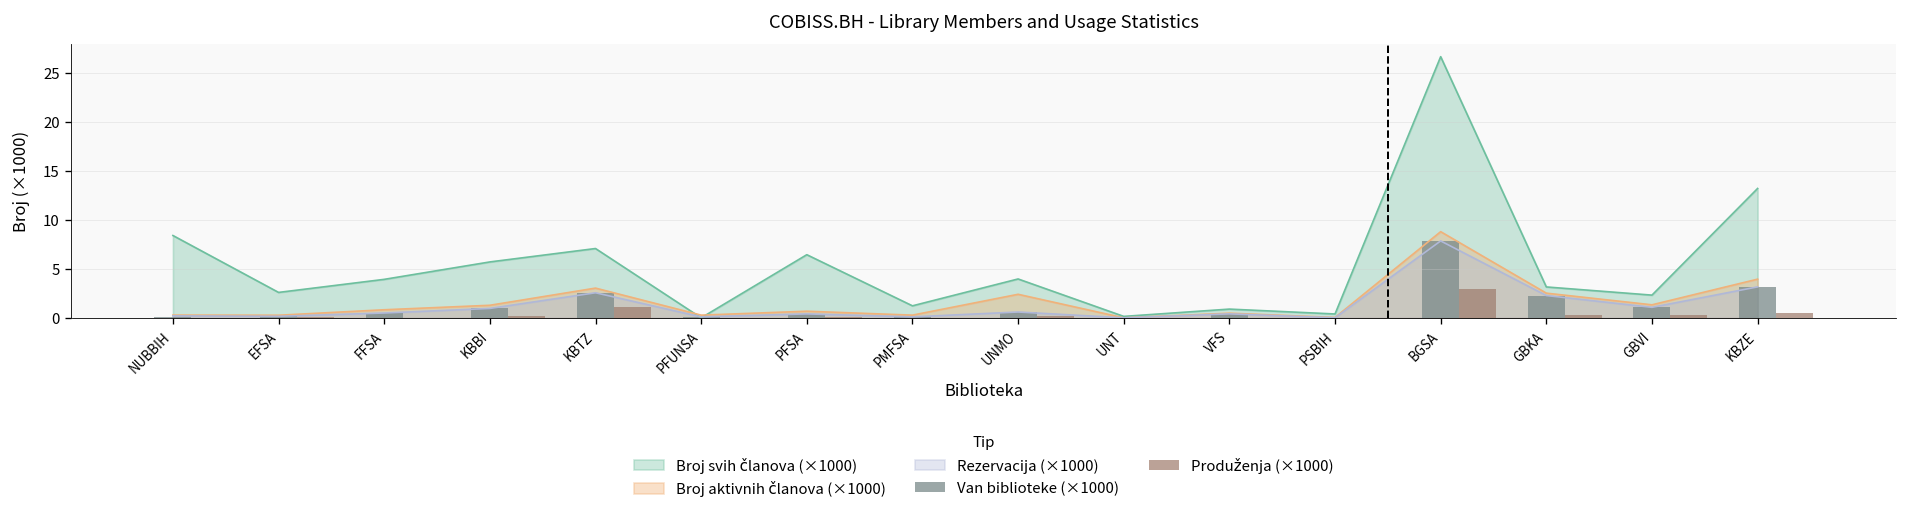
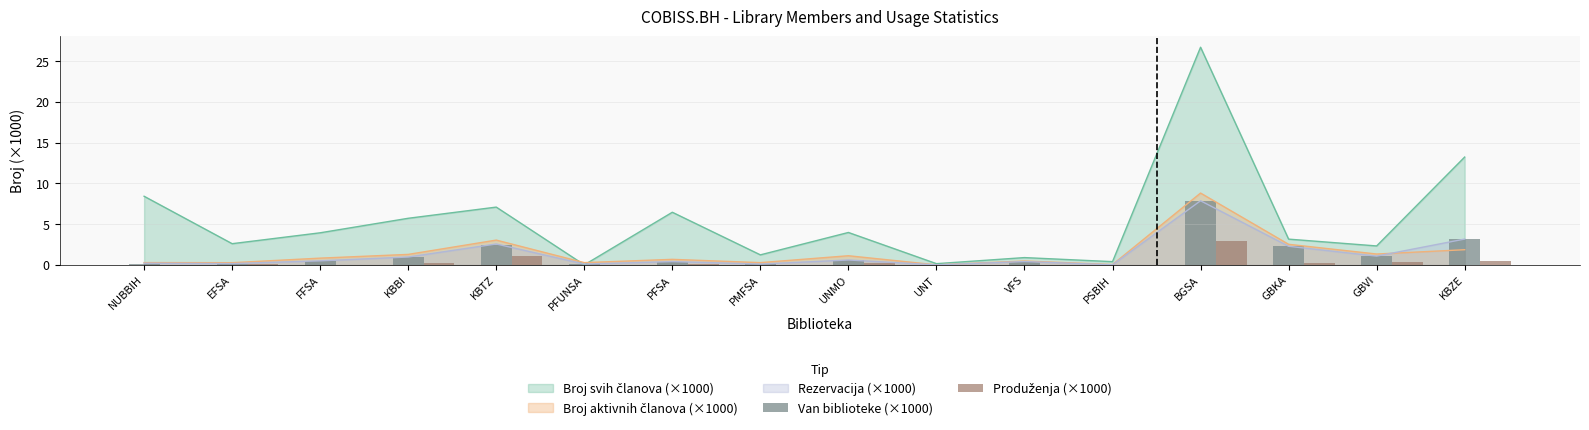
  {
    "Broj aktivnih članova (×1000)": {
      "FFSA": 1,
      "KBBI": 1,
      "KBTZ": 3,
-     "UNMO": 2,
+     "UNMO": 1,
      "BGSA": 9,
-     "KBZE": 4
+     "KBZE": 2
    }
  }
